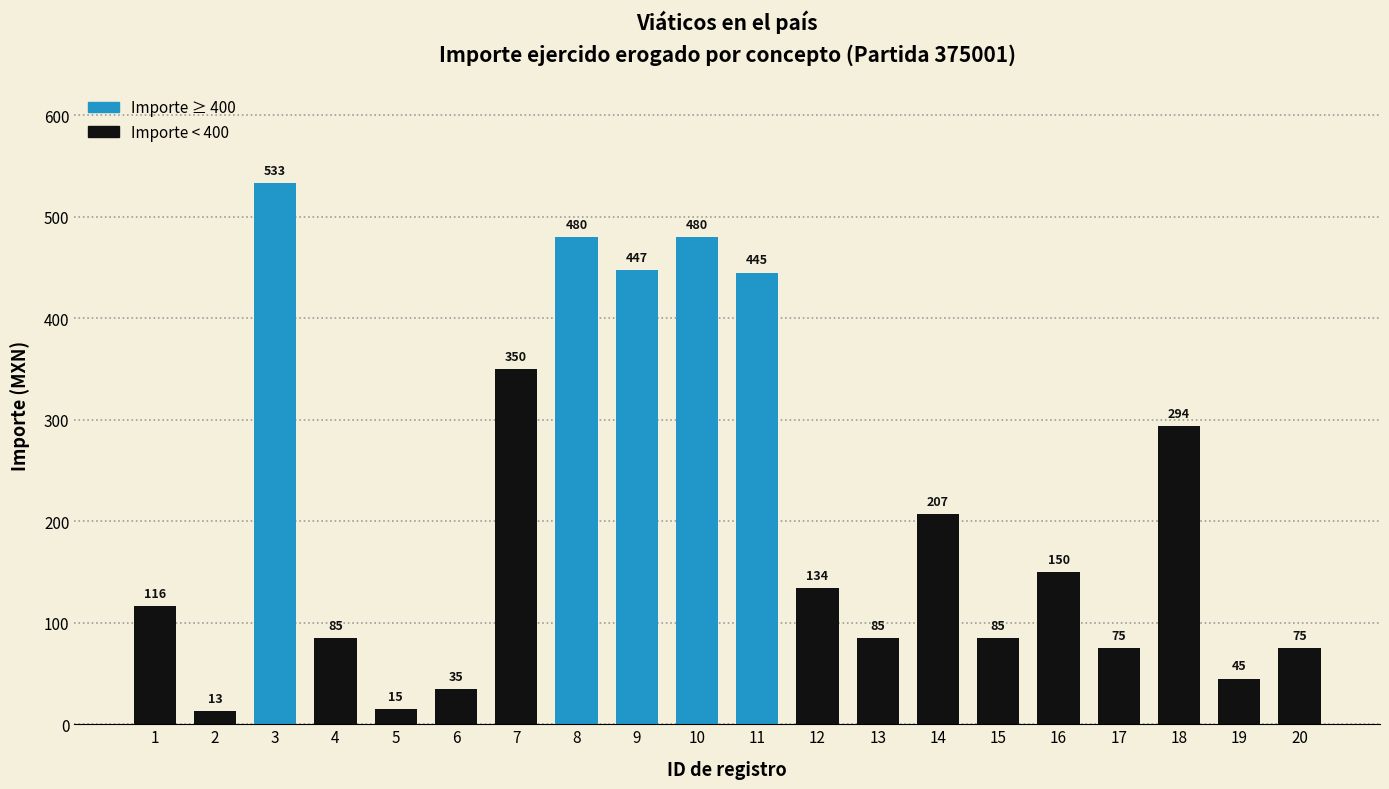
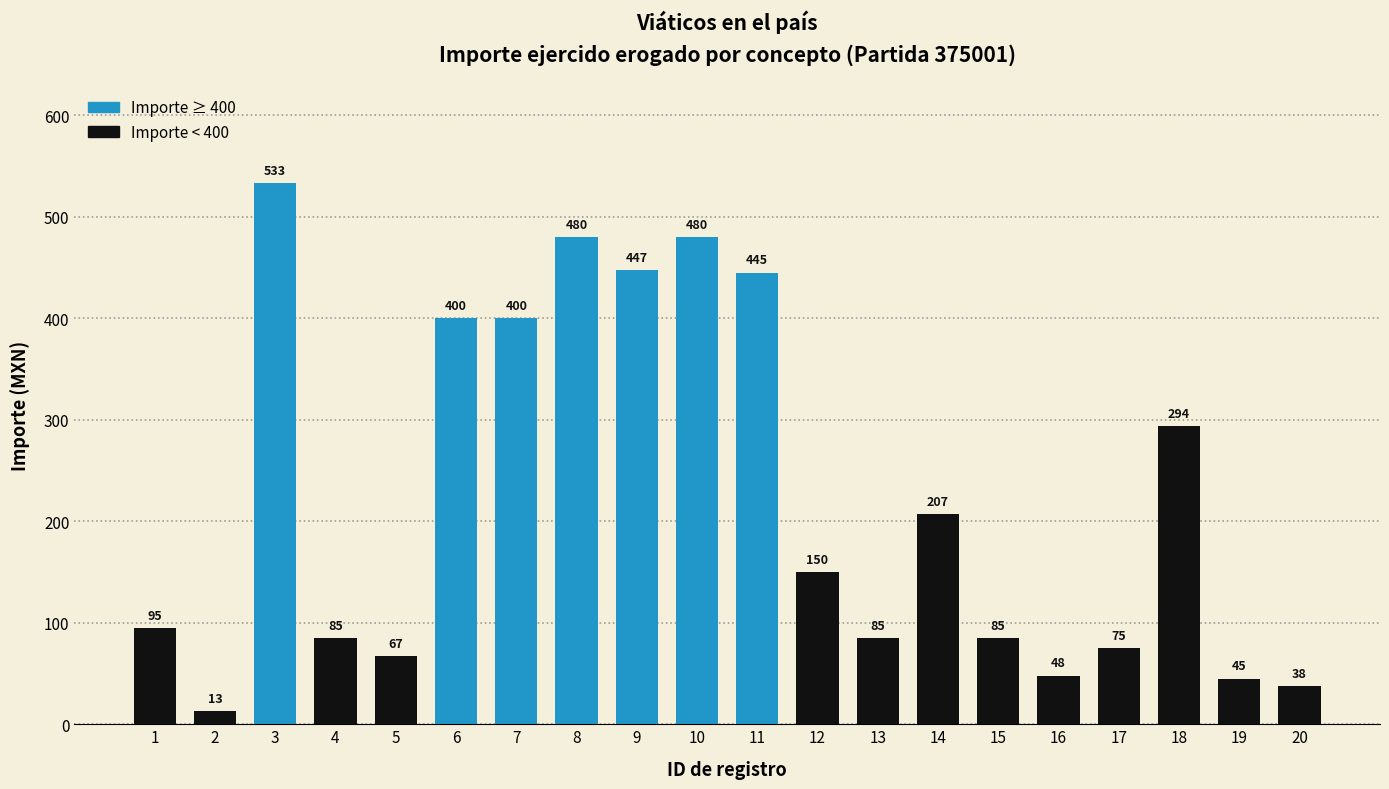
  {
-   "1": 116,
+   "1": 95,
    "2": 13,
    "3": 533,
    "4": 85,
-   "5": 15,
-   "6": 35,
-   "7": 350,
+   "5": 67,
+   "6": 400,
+   "7": 400,
    "8": 480,
    "9": 447,
    "10": 480,
    "11": 445,
-   "12": 134,
+   "12": 150,
    "13": 85,
    "14": 207,
    "15": 85,
-   "16": 150,
+   "16": 48,
    "17": 75,
    "18": 294,
    "19": 45,
-   "20": 75
+   "20": 38
  }
